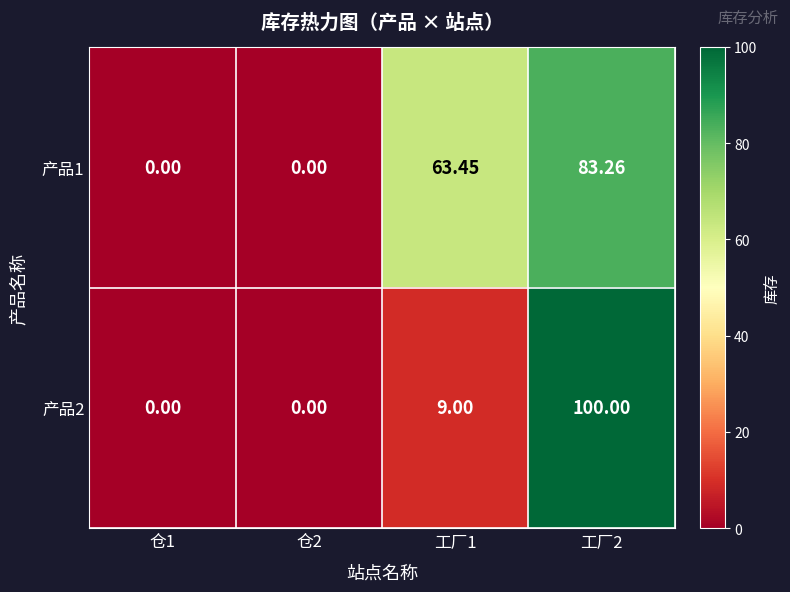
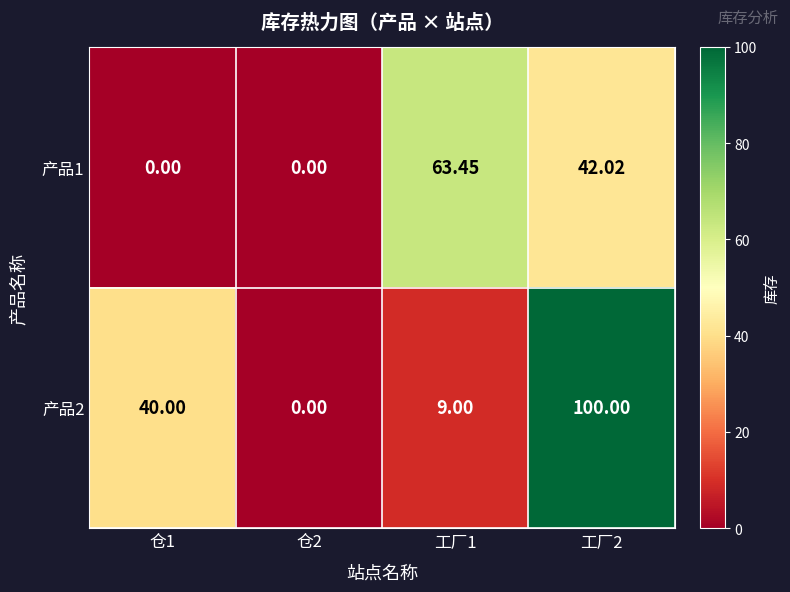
  {
    "产品1": {
      "仓1": 0.00,
      "仓2": 0.00,
      "工厂1": 63.45,
-     "工厂2": 83.26
+     "工厂2": 42.02
    },
    "产品2": {
-     "仓1": 0.00,
+     "仓1": 40.00,
      "仓2": 0.00,
      "工厂1": 9.00,
      "工厂2": 100.00
    }
  }
